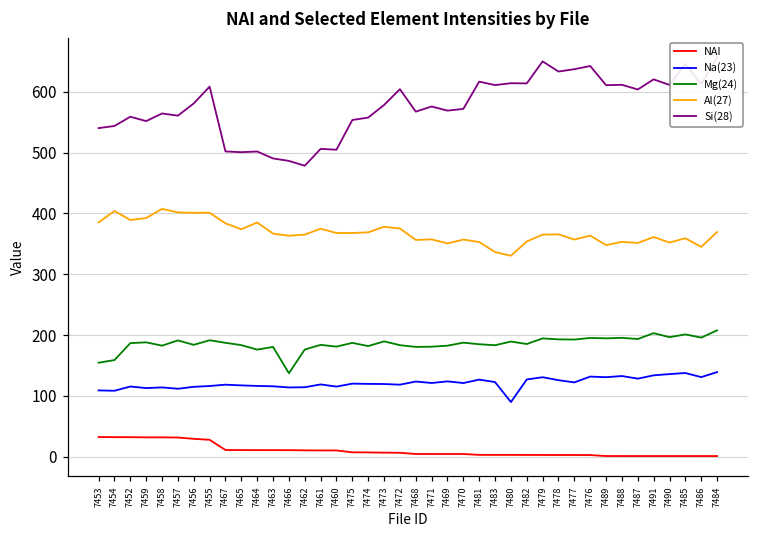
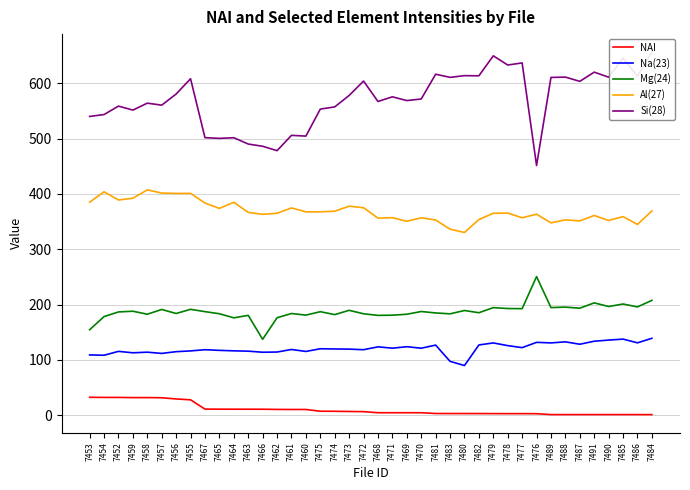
  {
    "NAI": {
      "7453": 30,
      "7454": 30,
      "7452": 30,
      "7459": 30,
      "7458": 30,
      "7457": 30,
      "7456": 30,
      "7455": 30,
      "7467": 10,
      "7465": 10,
      "7464": 10,
      "7463": 10,
      "7466": 10,
      "7462": 10,
      "7461": 10,
      "7460": 10,
      "7475": 10,
      "7474": 10,
      "7473": 10,
      "7472": 10,
      "7468": 0,
      "7471": 0,
      "7469": 0,
      "7470": 0,
      "7481": 0,
      "7483": 0,
      "7480": 0,
      "7482": 0,
      "7479": 0,
      "7478": 0,
      "7477": 0,
      "7476": 0,
      "7489": 0,
      "7488": 0,
      "7487": 0,
      "7491": 0,
      "7490": 0,
      "7485": 0,
      "7486": 0,
      "7484": 0
    },
    "Na(23)": {
      "7453": 110,
      "7454": 110,
      "7452": 120,
      "7459": 110,
      "7458": 110,
      "7457": 110,
      "7456": 110,
      "7455": 120,
      "7467": 120,
      "7465": 120,
      "7464": 120,
      "7463": 120,
      "7466": 110,
      "7462": 110,
      "7461": 120,
      "7460": 120,
      "7475": 120,
      "7474": 120,
      "7473": 120,
      "7472": 120,
      "7468": 120,
      "7471": 120,
      "7469": 120,
      "7470": 120,
      "7481": 130,
-     "7483": 120,
+     "7483": 100,
      "7480": 90,
      "7482": 130,
      "7479": 130,
      "7478": 130,
      "7477": 120,
      "7476": 130,
      "7489": 130,
      "7488": 130,
      "7487": 130,
      "7491": 130,
      "7490": 140,
      "7485": 140,
      "7486": 130,
      "7484": 140
    },
    "Mg(24)": {
      "7453": 150,
-     "7454": 160,
+     "7454": 180,
      "7452": 190,
      "7459": 190,
      "7458": 180,
      "7457": 190,
      "7456": 180,
      "7455": 190,
      "7467": 190,
      "7465": 180,
      "7464": 180,
      "7463": 180,
      "7466": 140,
      "7462": 180,
      "7461": 180,
      "7460": 180,
      "7475": 190,
      "7474": 180,
      "7473": 190,
      "7472": 180,
      "7468": 180,
      "7471": 180,
      "7469": 180,
      "7470": 190,
      "7481": 180,
      "7483": 180,
      "7480": 190,
      "7482": 190,
      "7479": 190,
      "7478": 190,
      "7477": 190,
-     "7476": 200,
+     "7476": 250,
      "7489": 190,
      "7488": 200,
      "7487": 190,
      "7491": 200,
      "7490": 200,
      "7485": 200,
      "7486": 200,
      "7484": 210
    },
    "Al(27)": {
      "7453": 390,
      "7454": 400,
      "7452": 390,
      "7459": 390,
      "7458": 410,
      "7457": 400,
      "7456": 400,
      "7455": 400,
      "7467": 380,
      "7465": 370,
      "7464": 390,
      "7463": 370,
      "7466": 360,
      "7462": 370,
      "7461": 370,
      "7460": 370,
      "7475": 370,
      "7474": 370,
      "7473": 380,
      "7472": 380,
      "7468": 360,
      "7471": 360,
      "7469": 350,
      "7470": 360,
      "7481": 350,
      "7483": 340,
      "7480": 330,
      "7482": 350,
      "7479": 370,
      "7478": 370,
      "7477": 360,
      "7476": 360,
      "7489": 350,
      "7488": 350,
      "7487": 350,
      "7491": 360,
      "7490": 350,
      "7485": 360,
      "7486": 340,
      "7484": 370
    },
    "Si(28)": {
      "7453": 540,
      "7454": 540,
      "7452": 560,
      "7459": 550,
      "7458": 560,
      "7457": 560,
      "7456": 580,
      "7455": 610,
      "7467": 500,
      "7465": 500,
      "7464": 500,
      "7463": 490,
      "7466": 490,
      "7462": 480,
      "7461": 510,
      "7460": 500,
      "7475": 550,
      "7474": 560,
      "7473": 580,
      "7472": 600,
      "7468": 570,
      "7471": 580,
      "7469": 570,
      "7470": 570,
      "7481": 620,
      "7483": 610,
      "7480": 610,
      "7482": 610,
      "7479": 650,
      "7478": 630,
      "7477": 640,
-     "7476": 640,
+     "7476": 450,
      "7489": 610,
      "7488": 610,
      "7487": 600,
      "7491": 620,
      "7490": 610
    }
  }
